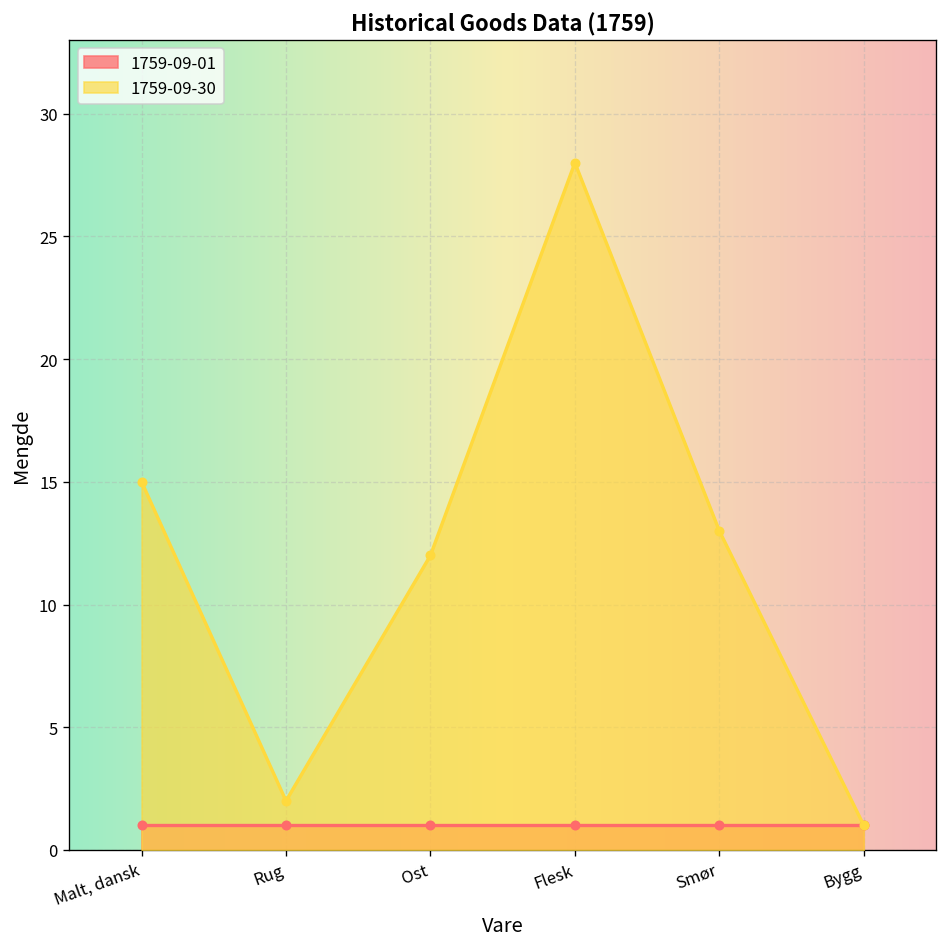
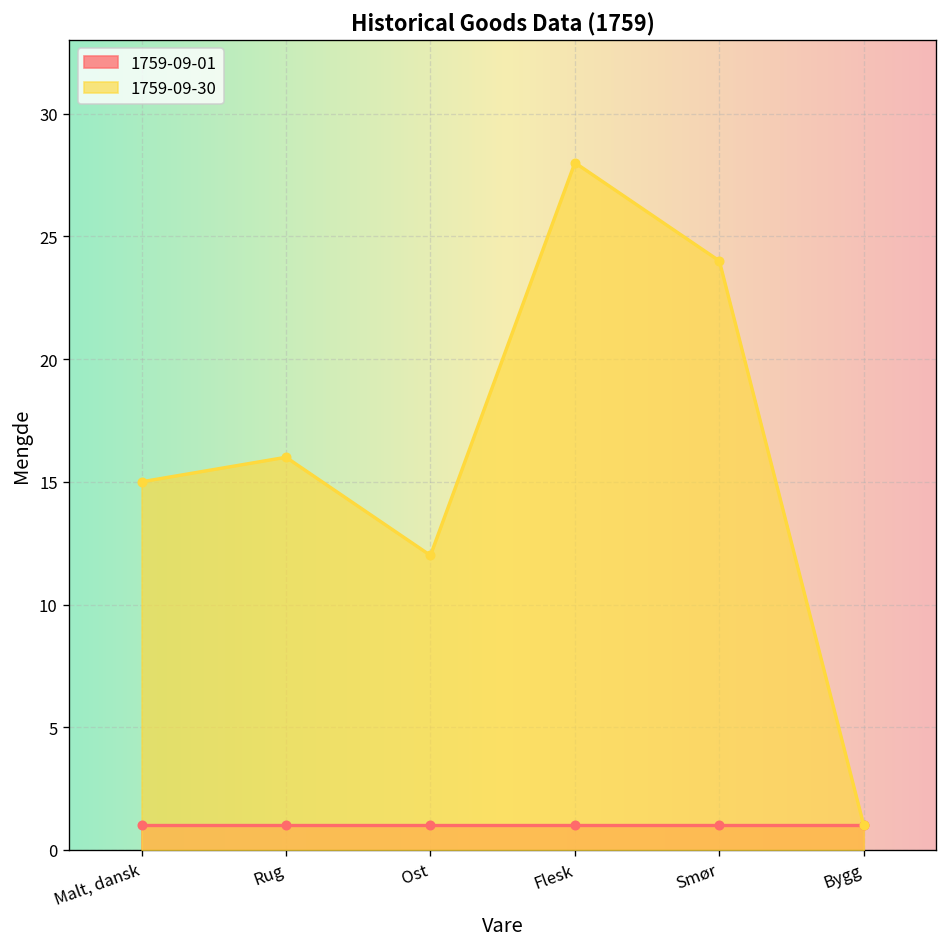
  {
    "1759-09-01": {
      "Malt, dansk": 1,
      "Rug": 1,
      "Ost": 1,
      "Flesk": 1,
      "Smør": 1
    },
    "1759-09-30": {
      "Malt, dansk": 15,
-     "Rug": 2,
+     "Rug": 16,
      "Ost": 12,
      "Flesk": 28,
-     "Smør": 13
+     "Smør": 24
    }
  }
